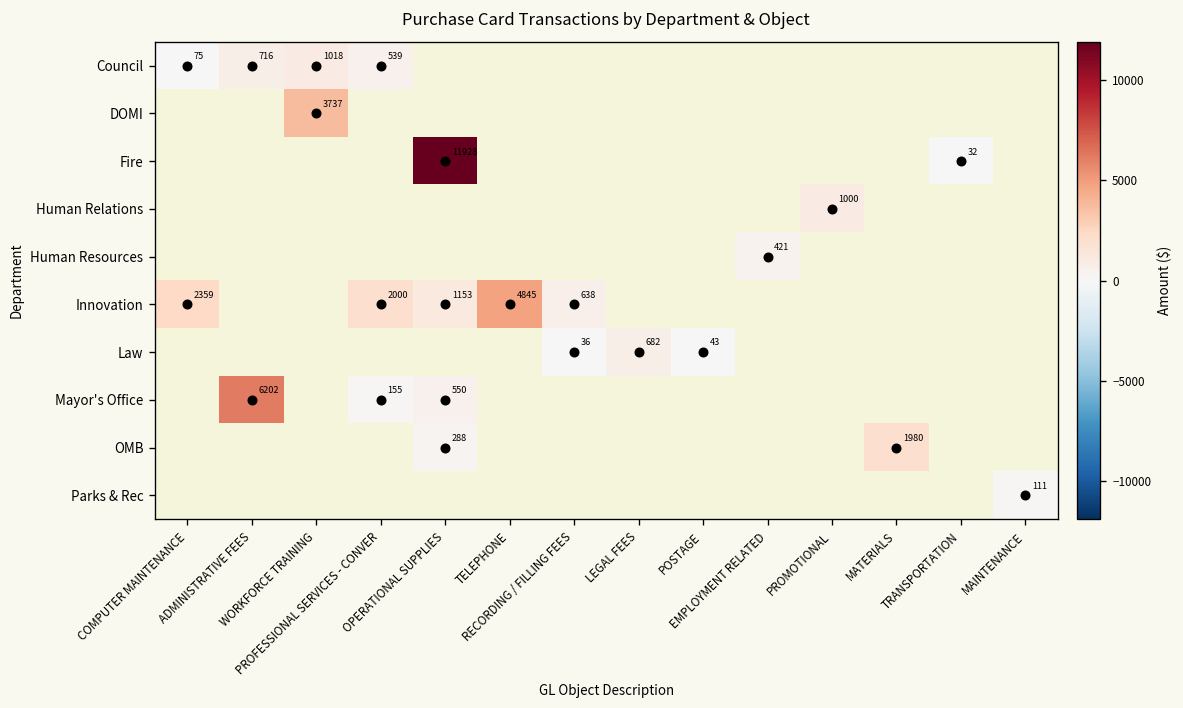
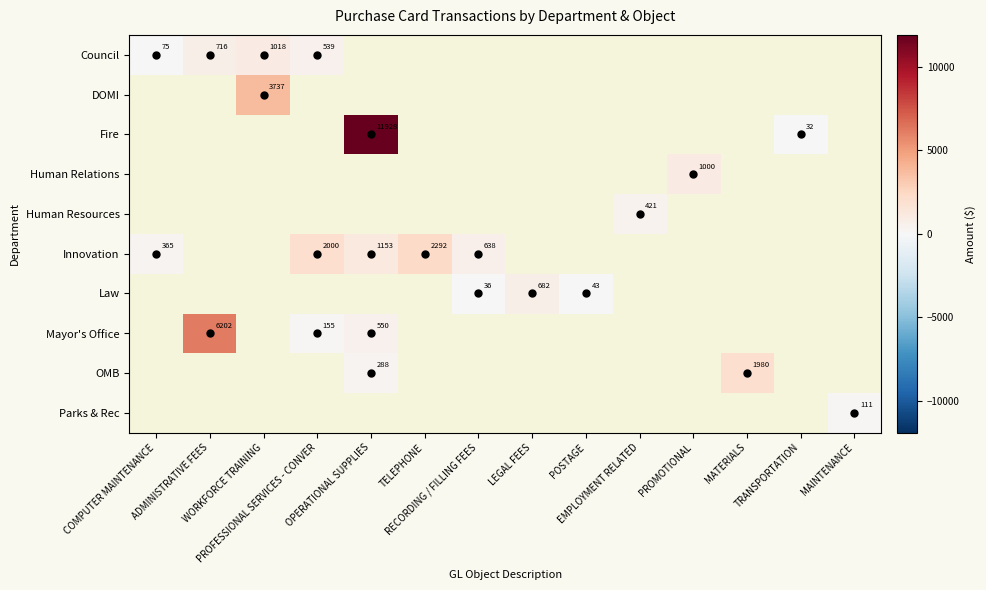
  {
    "Council": {
      "COMPUTER MAINTENANCE": 75,
      "ADMINISTRATIVE FEES": 716,
      "WORKFORCE TRAINING": 1018,
      "PROFESSIONAL SERVICES - CONVER": 539
    },
    "DOMI": {
      "WORKFORCE TRAINING": 3737
    },
    "Fire": {
      "OPERATIONAL SUPPLIES": 11928,
      "TRANSPORTATION": 32
    },
    "Human Relations": {
      "PROMOTIONAL": 1000
    },
    "Human Resources": {
      "EMPLOYMENT RELATED": 421
    },
    "Innovation": {
-     "COMPUTER MAINTENANCE": 2359,
+     "COMPUTER MAINTENANCE": 365,
      "PROFESSIONAL SERVICES - CONVER": 2000,
      "OPERATIONAL SUPPLIES": 1153,
-     "TELEPHONE": 4845,
+     "TELEPHONE": 2292,
      "RECORDING / FILLING FEES": 638
    },
    "Law": {
      "RECORDING / FILLING FEES": 36,
      "LEGAL FEES": 682,
      "POSTAGE": 43
    },
    "Mayor's Office": {
      "ADMINISTRATIVE FEES": 6202,
      "PROFESSIONAL SERVICES - CONVER": 155,
      "OPERATIONAL SUPPLIES": 550
    },
    "OMB": {
      "OPERATIONAL SUPPLIES": 288,
      "MATERIALS": 1980
    },
    "Parks & Rec": {
      "MAINTENANCE": 111
    }
  }
